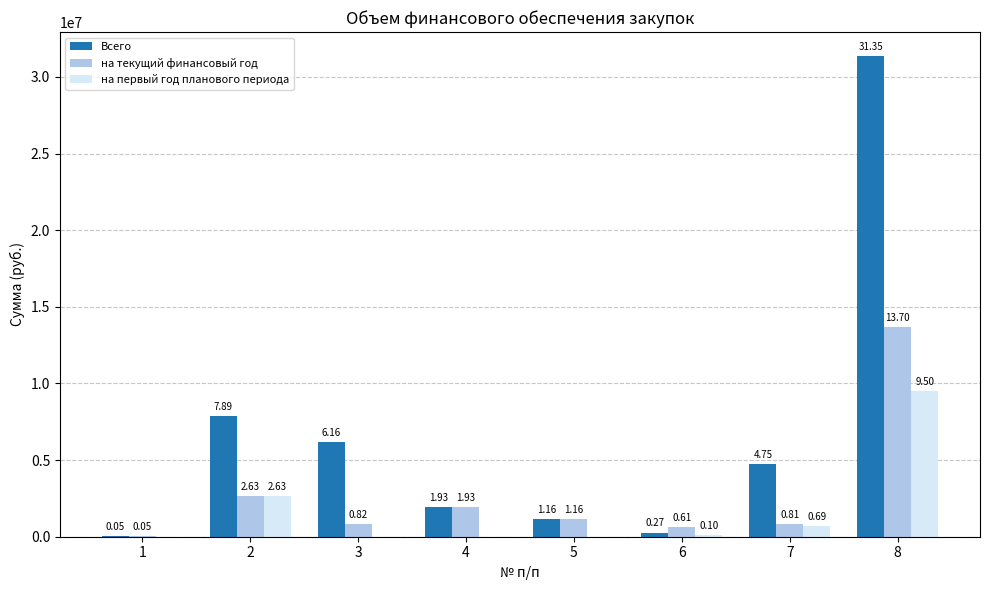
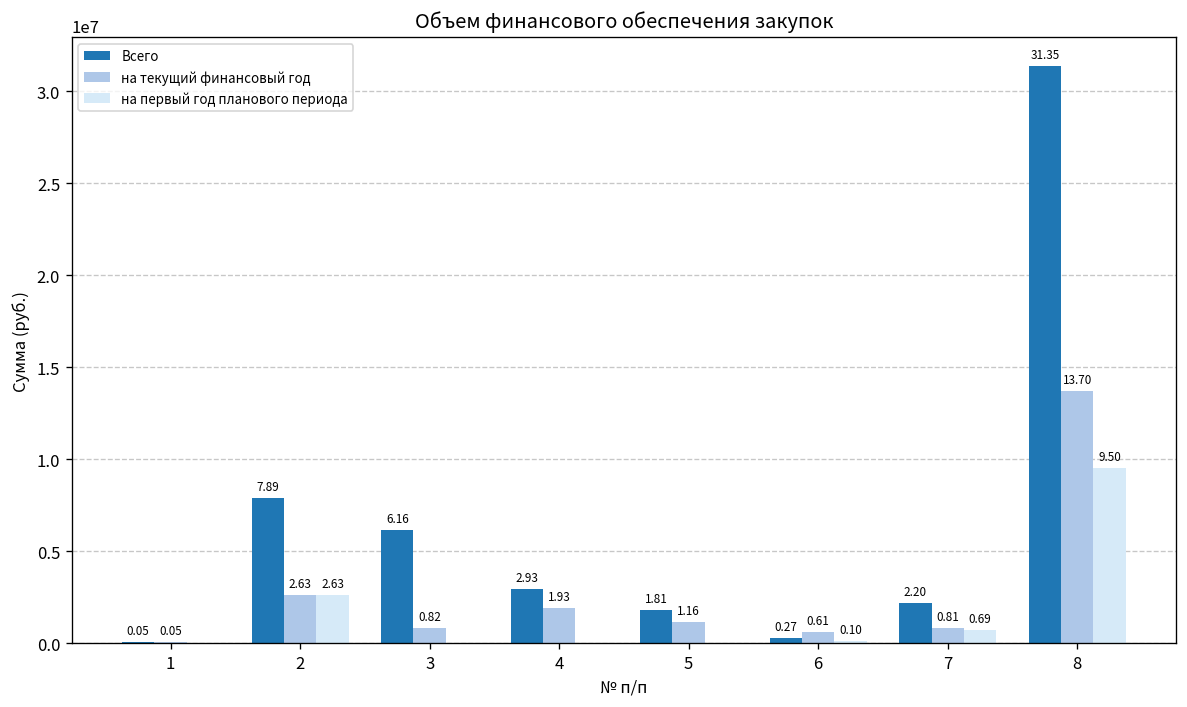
  {
    "Всего": {
-     "4": 1.93,
-     "5": 1.16,
-     "7": 4.75
+     "4": 2.93,
+     "5": 1.81,
+     "7": 2.20
    }
  }
